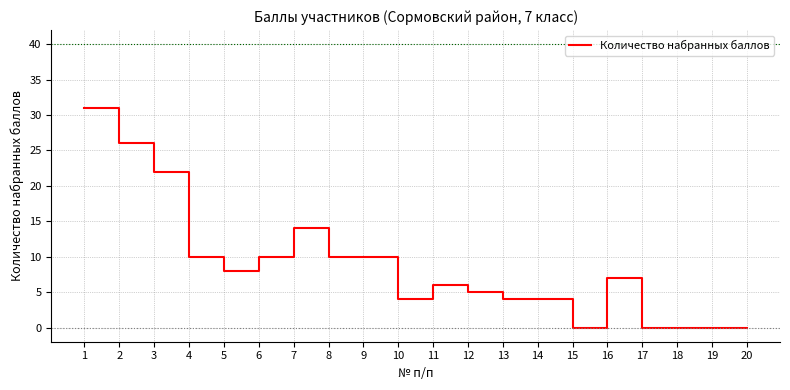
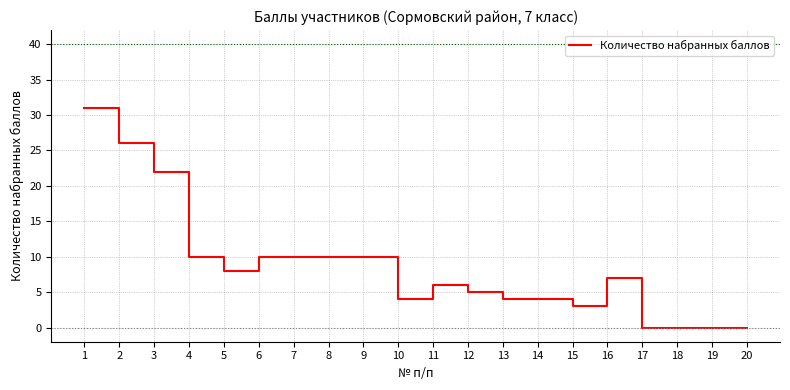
  {
    "1": 31,
    "2": 26,
    "3": 22,
    "4": 10,
    "5": 8,
    "6": 10,
-   "7": 14,
+   "7": 10,
    "8": 10,
    "9": 10,
    "10": 4,
    "11": 6,
    "12": 5,
    "13": 4,
    "14": 4,
-   "15": 0,
+   "15": 3,
    "16": 7,
    "17": 0,
    "18": 0,
    "19": 0,
    "20": 0
  }
